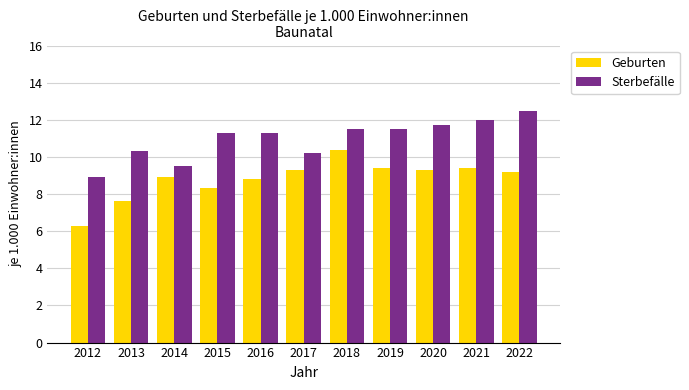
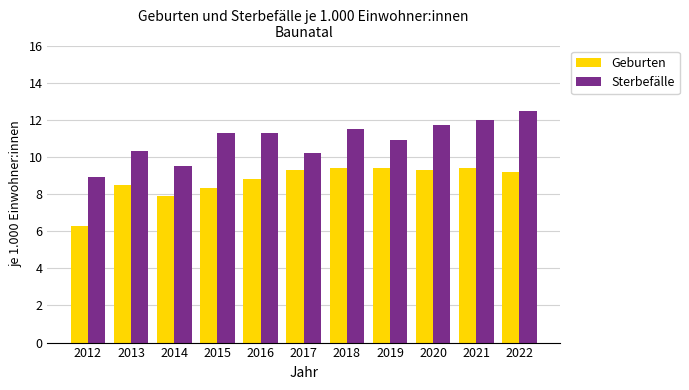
  {
    "Geburten": {
      "2012": 6.3,
-     "2013": 7.6,
-     "2014": 8.9,
+     "2013": 8.5,
+     "2014": 7.9,
      "2015": 8.3,
      "2016": 8.8,
      "2017": 9.3,
-     "2018": 10.4,
+     "2018": 9.4,
      "2019": 9.4,
      "2020": 9.3,
      "2021": 9.4,
      "2022": 9.2
    },
    "Sterbefälle": {
      "2012": 8.9,
      "2013": 10.3,
      "2014": 9.5,
      "2015": 11.3,
      "2016": 11.3,
      "2017": 10.2,
      "2018": 11.5,
-     "2019": 11.5,
+     "2019": 10.9,
      "2020": 11.7,
      "2021": 12.0,
      "2022": 12.5
    }
  }
